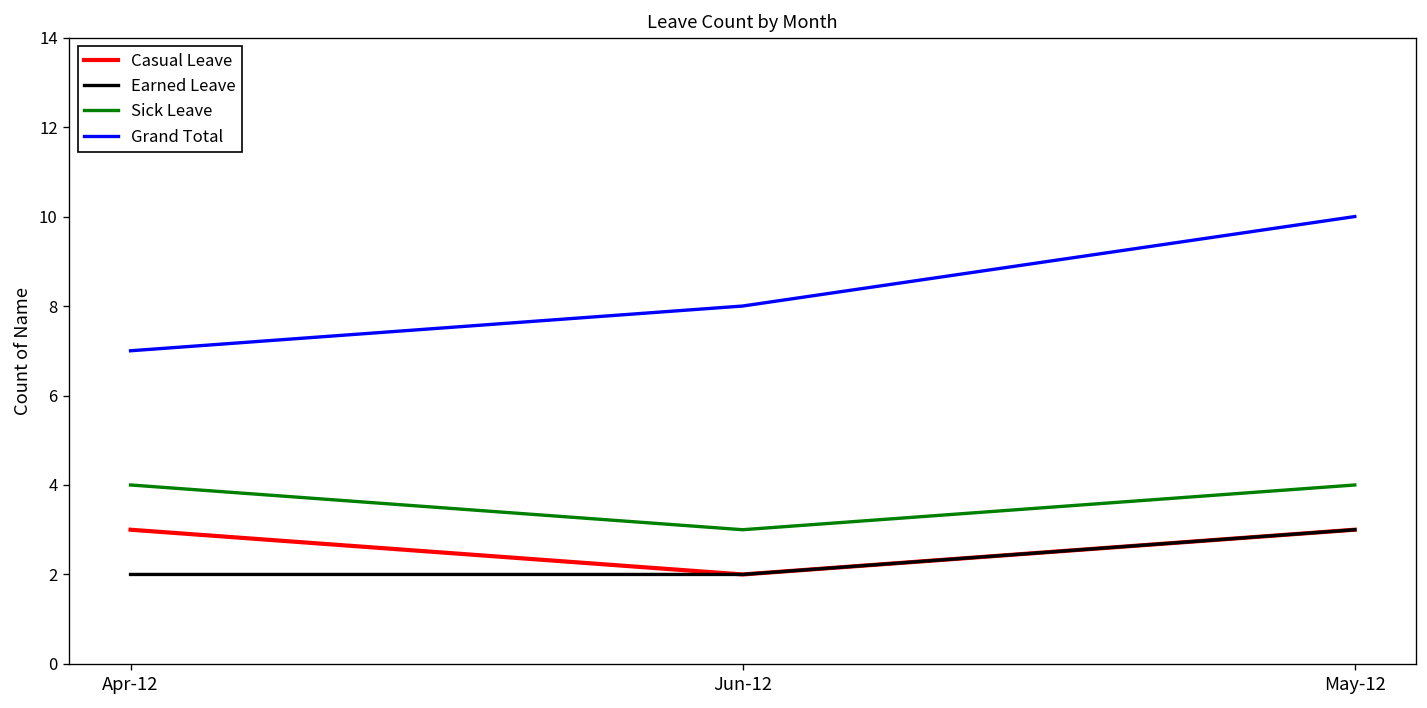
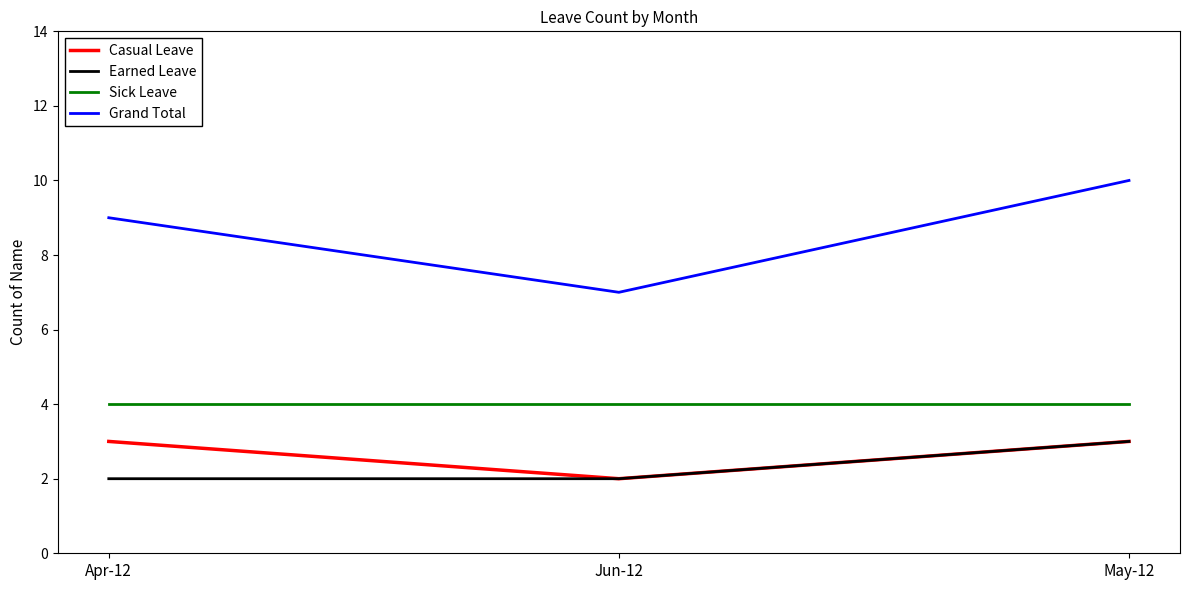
  {
    "Casual Leave": {
      "Apr-12": 3
    },
    "Earned Leave": {
      "Apr-12": 2
    },
    "Sick Leave": {
      "Apr-12": 4,
-     "Jun-12": 3,
+     "Jun-12": 4,
      "May-12": 4
    },
    "Grand Total": {
-     "Apr-12": 7,
-     "Jun-12": 8,
+     "Apr-12": 9,
+     "Jun-12": 7,
      "May-12": 10
    }
  }
